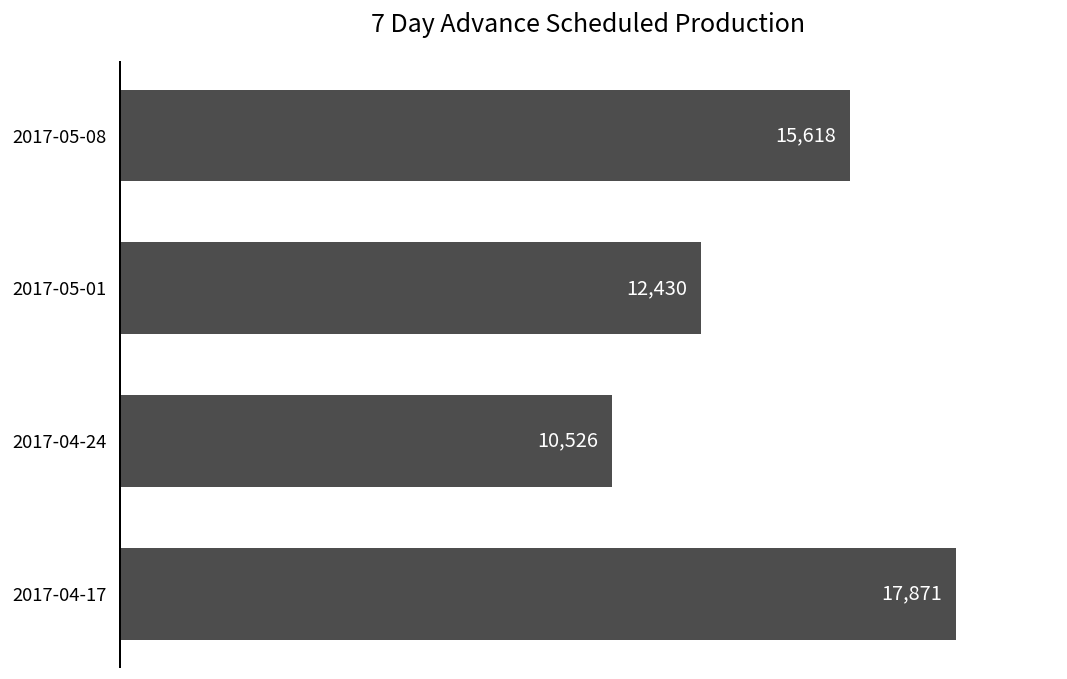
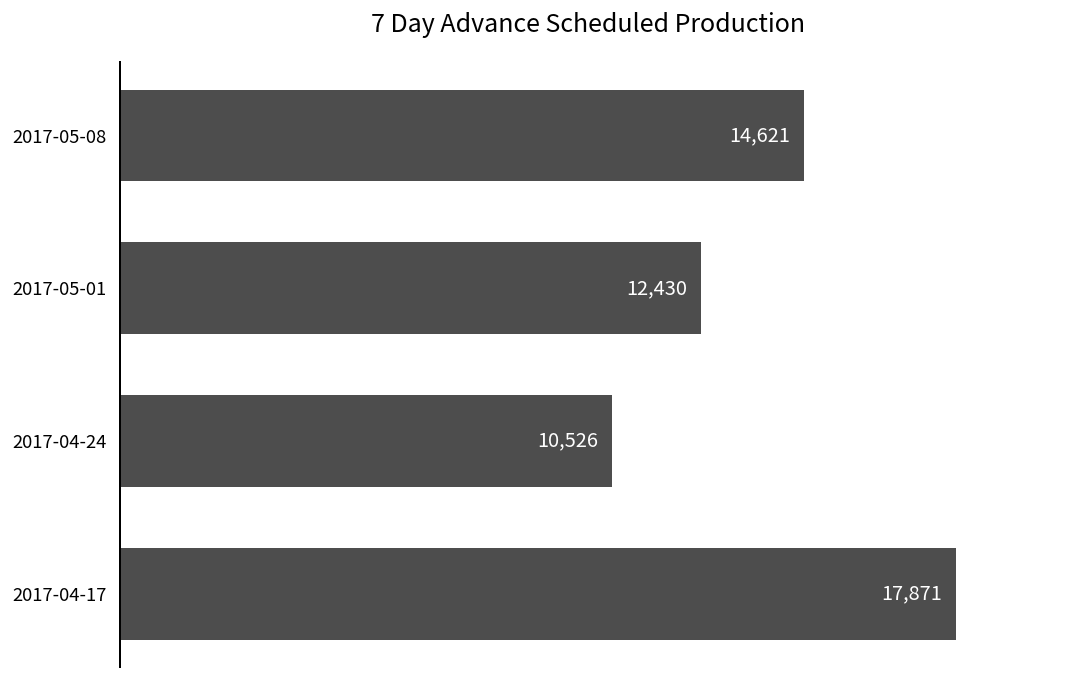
  {
-   "2017-05-08": "15,618",
+   "2017-05-08": "14,621",
    "2017-05-01": "12,430",
    "2017-04-24": "10,526",
    "2017-04-17": "17,871"
  }
